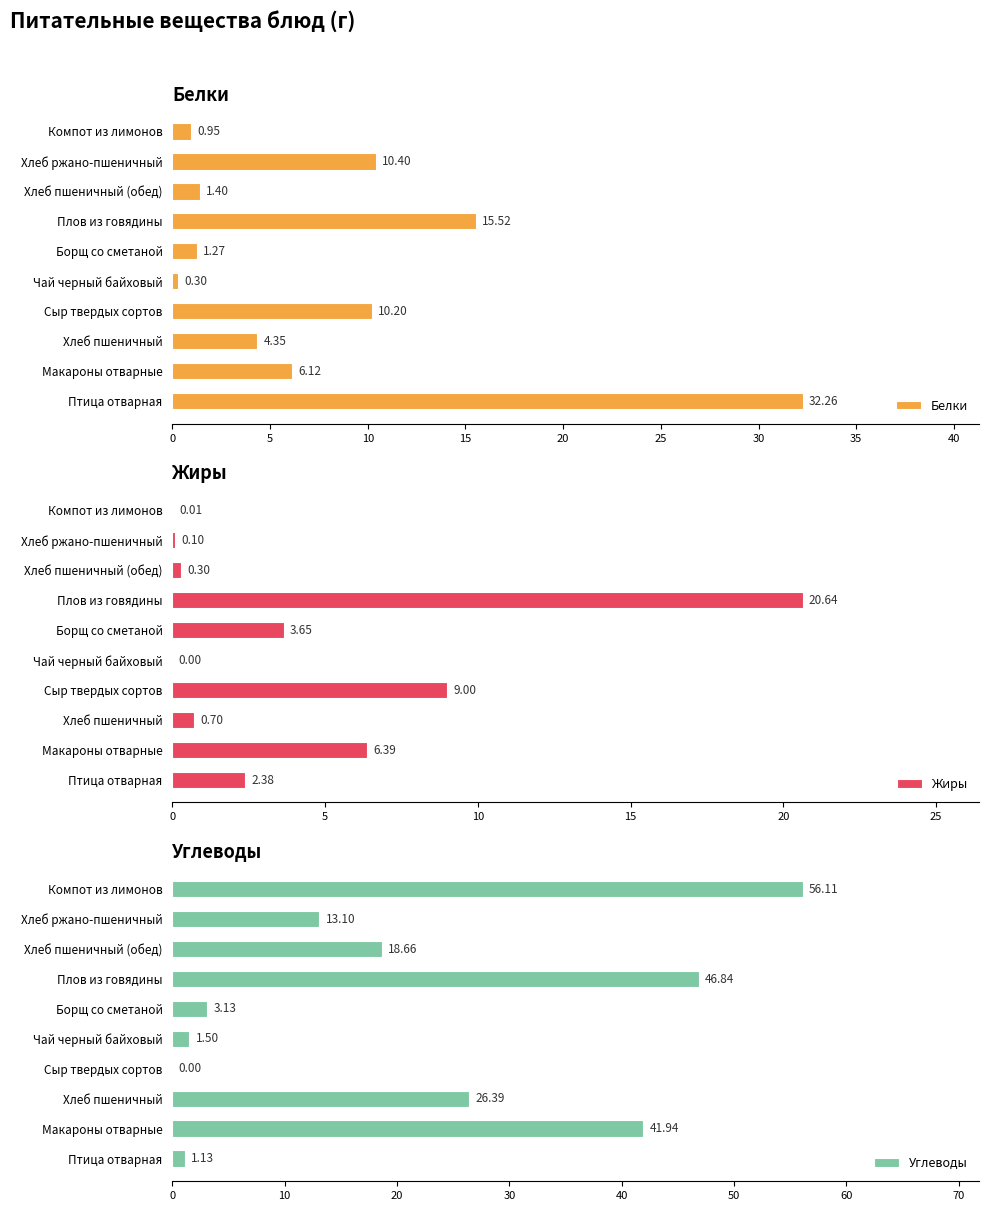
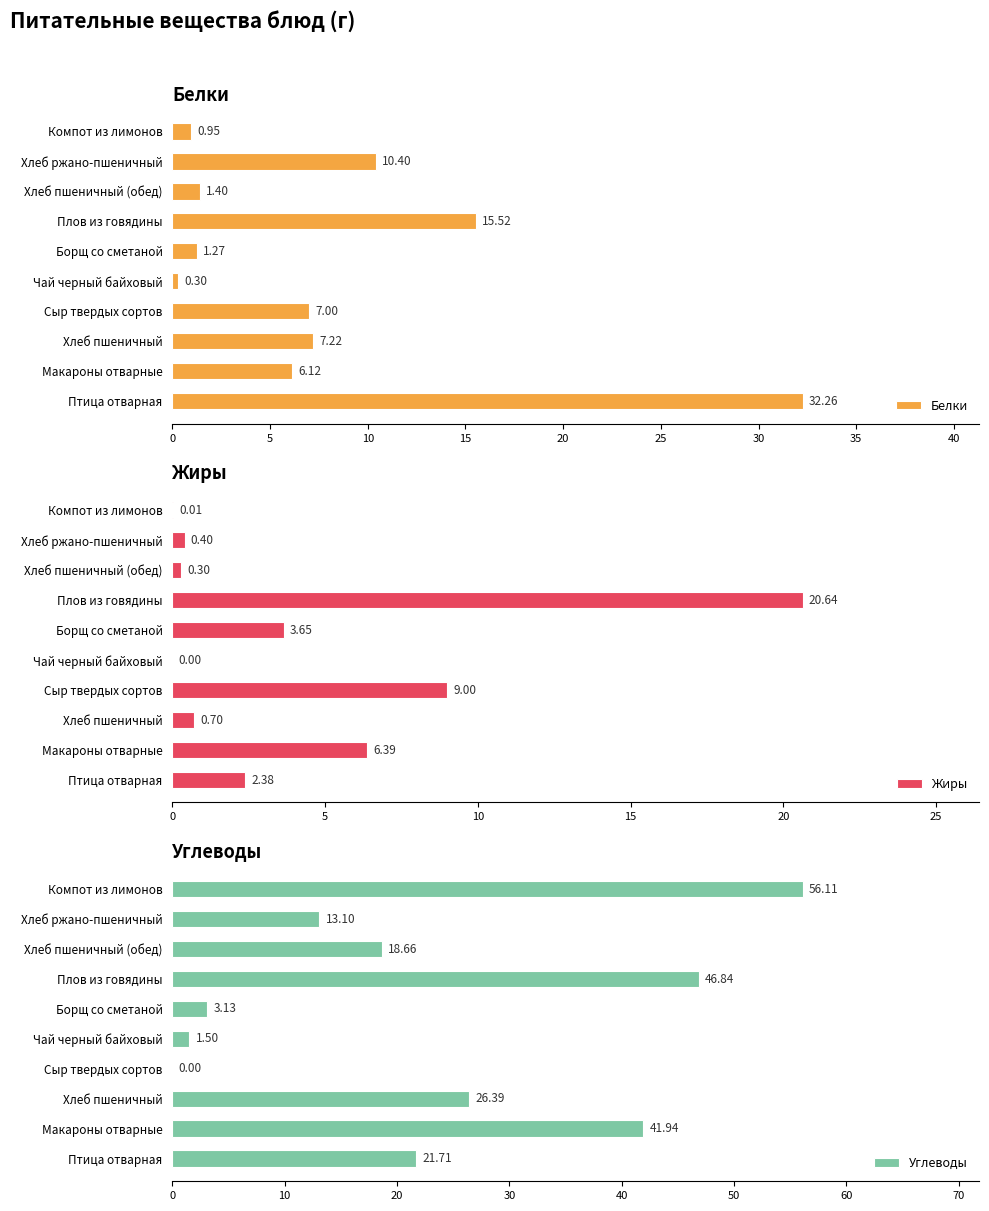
  {
    "Белки": {
      "Компот из лимонов": 0.95,
      "Хлеб ржано-пшеничный": 10.40,
      "Хлеб пшеничный (обед)": 1.40,
      "Плов из говядины": 15.52,
      "Борщ со сметаной": 1.27,
      "Чай черный байховый": 0.30,
-     "Сыр твердых сортов": 10.20,
-     "Хлеб пшеничный": 4.35,
+     "Сыр твердых сортов": 7.00,
+     "Хлеб пшеничный": 7.22,
      "Макароны отварные": 6.12,
      "Птица отварная": 32.26
    },
    "Жиры": {
      "Компот из лимонов": 0.01,
-     "Хлеб ржано-пшеничный": 0.10,
+     "Хлеб ржано-пшеничный": 0.40,
      "Хлеб пшеничный (обед)": 0.30,
      "Плов из говядины": 20.64,
      "Борщ со сметаной": 3.65,
      "Чай черный байховый": 0.00,
      "Сыр твердых сортов": 9.00,
      "Хлеб пшеничный": 0.70,
      "Макароны отварные": 6.39,
      "Птица отварная": 2.38
    },
    "Углеводы": {
      "Компот из лимонов": 56.11,
      "Хлеб ржано-пшеничный": 13.10,
      "Хлеб пшеничный (обед)": 18.66,
      "Плов из говядины": 46.84,
      "Борщ со сметаной": 3.13,
      "Чай черный байховый": 1.50,
      "Сыр твердых сортов": 0.00,
      "Хлеб пшеничный": 26.39,
      "Макароны отварные": 41.94,
-     "Птица отварная": 1.13
+     "Птица отварная": 21.71
    }
  }
